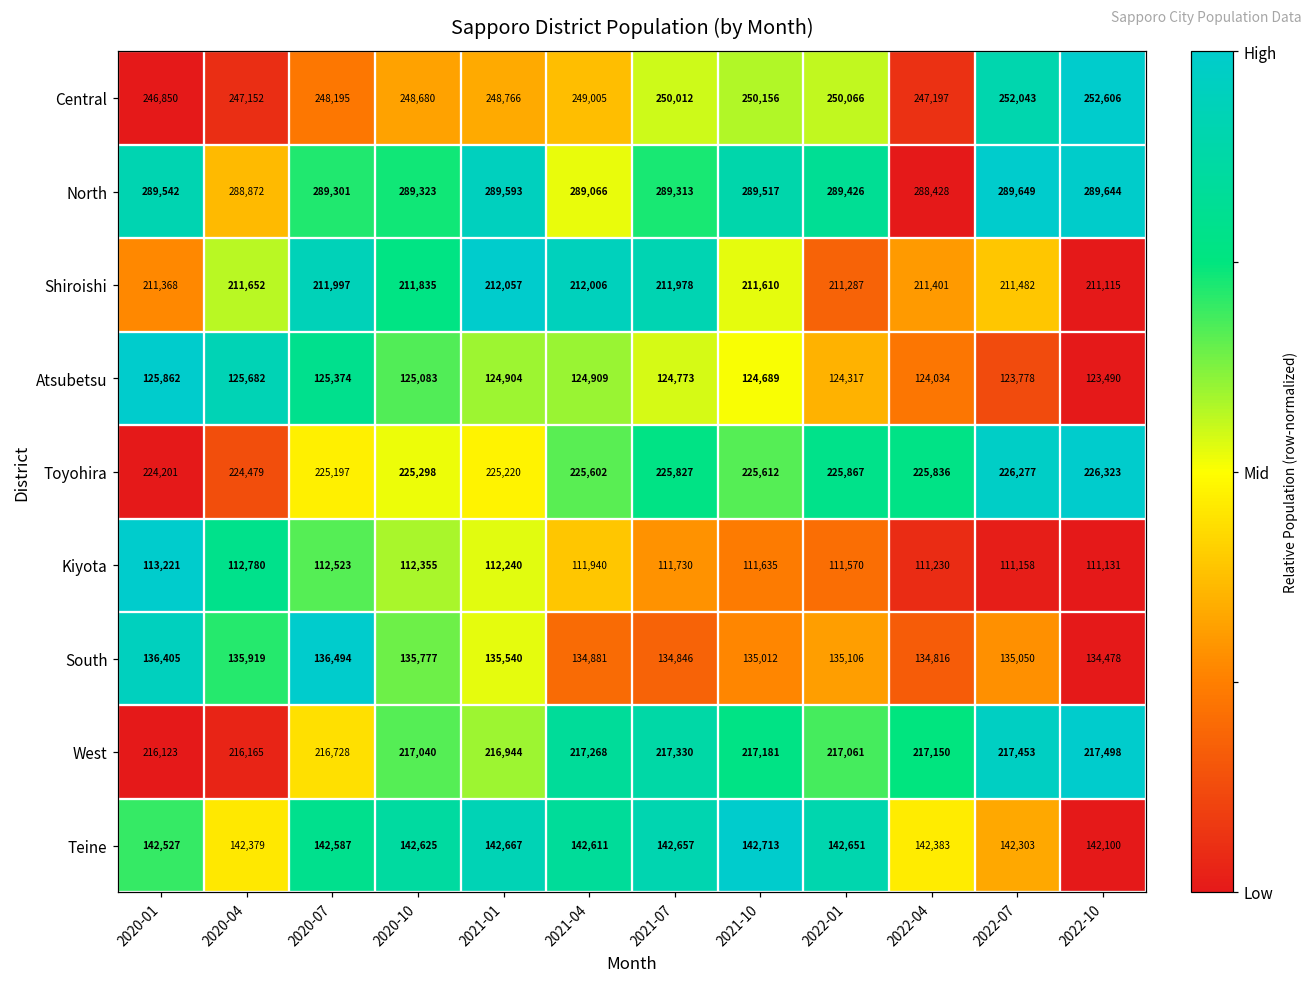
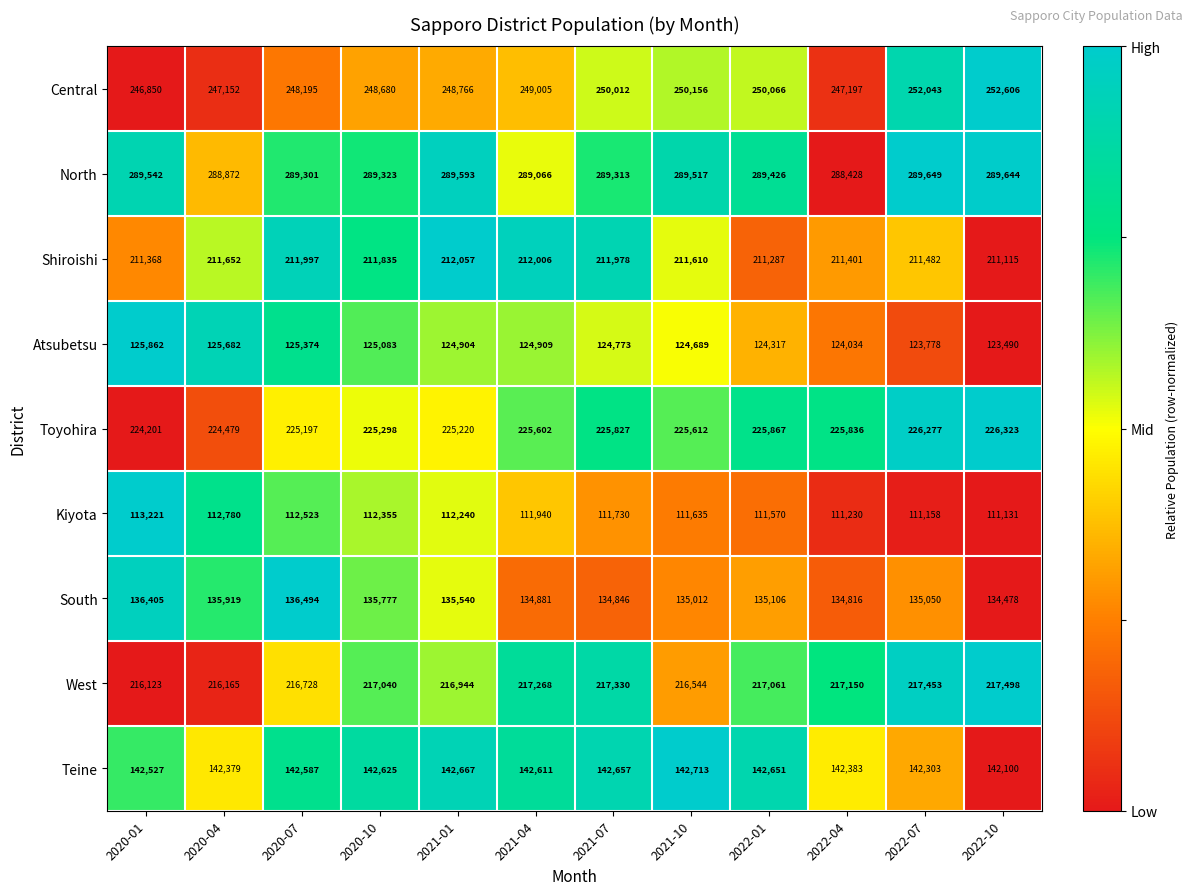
  {
    "Central": {
      "2020-01": "246,850",
      "2020-04": "247,152",
      "2020-07": "248,195",
      "2020-10": "248,680",
      "2021-01": "248,766",
      "2021-04": "249,005",
      "2021-07": "250,012",
      "2021-10": "250,156",
      "2022-01": "250,066",
      "2022-04": "247,197",
      "2022-07": "252,043",
      "2022-10": "252,606"
    },
    "North": {
      "2020-01": "289,542",
      "2020-04": "288,872",
      "2020-07": "289,301",
      "2020-10": "289,323",
      "2021-01": "289,593",
      "2021-04": "289,066",
      "2021-07": "289,313",
      "2021-10": "289,517",
      "2022-01": "289,426",
      "2022-04": "288,428",
      "2022-07": "289,649",
      "2022-10": "289,644"
    },
    "Shiroishi": {
      "2020-01": "211,368",
      "2020-04": "211,652",
      "2020-07": "211,997",
      "2020-10": "211,835",
      "2021-01": "212,057",
      "2021-04": "212,006",
      "2021-07": "211,978",
      "2021-10": "211,610",
      "2022-01": "211,287",
      "2022-04": "211,401",
      "2022-07": "211,482",
      "2022-10": "211,115"
    },
    "Atsubetsu": {
      "2020-01": "125,862",
      "2020-04": "125,682",
      "2020-07": "125,374",
      "2020-10": "125,083",
      "2021-01": "124,904",
      "2021-04": "124,909",
      "2021-07": "124,773",
      "2021-10": "124,689",
      "2022-01": "124,317",
      "2022-04": "124,034",
      "2022-07": "123,778",
      "2022-10": "123,490"
    },
    "Toyohira": {
      "2020-01": "224,201",
      "2020-04": "224,479",
      "2020-07": "225,197",
      "2020-10": "225,298",
      "2021-01": "225,220",
      "2021-04": "225,602",
      "2021-07": "225,827",
      "2021-10": "225,612",
      "2022-01": "225,867",
      "2022-04": "225,836",
      "2022-07": "226,277",
      "2022-10": "226,323"
    },
    "Kiyota": {
      "2020-01": "113,221",
      "2020-04": "112,780",
      "2020-07": "112,523",
      "2020-10": "112,355",
      "2021-01": "112,240",
      "2021-04": "111,940",
      "2021-07": "111,730",
      "2021-10": "111,635",
      "2022-01": "111,570",
      "2022-04": "111,230",
      "2022-07": "111,158",
      "2022-10": "111,131"
    },
    "South": {
      "2020-01": "136,405",
      "2020-04": "135,919",
      "2020-07": "136,494",
      "2020-10": "135,777",
      "2021-01": "135,540",
      "2021-04": "134,881",
      "2021-07": "134,846",
      "2021-10": "135,012",
      "2022-01": "135,106",
      "2022-04": "134,816",
      "2022-07": "135,050",
      "2022-10": "134,478"
    },
    "West": {
      "2020-01": "216,123",
      "2020-04": "216,165",
      "2020-07": "216,728",
      "2020-10": "217,040",
      "2021-01": "216,944",
      "2021-04": "217,268",
      "2021-07": "217,330",
-     "2021-10": "217,181",
+     "2021-10": "216,544",
      "2022-01": "217,061",
      "2022-04": "217,150",
      "2022-07": "217,453",
      "2022-10": "217,498"
    },
    "Teine": {
      "2020-01": "142,527",
      "2020-04": "142,379",
      "2020-07": "142,587",
      "2020-10": "142,625",
      "2021-01": "142,667",
      "2021-04": "142,611",
      "2021-07": "142,657",
      "2021-10": "142,713",
      "2022-01": "142,651",
      "2022-04": "142,383",
      "2022-07": "142,303",
      "2022-10": "142,100"
    }
  }
